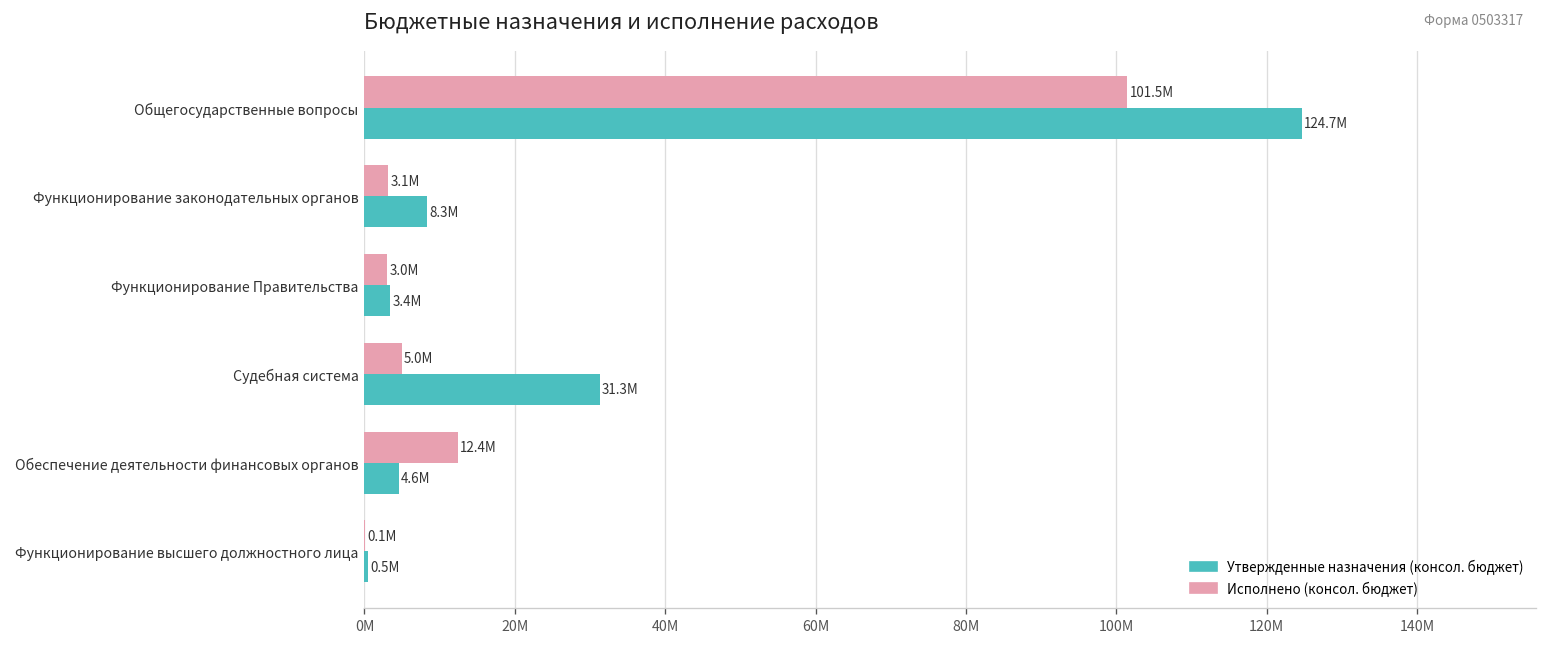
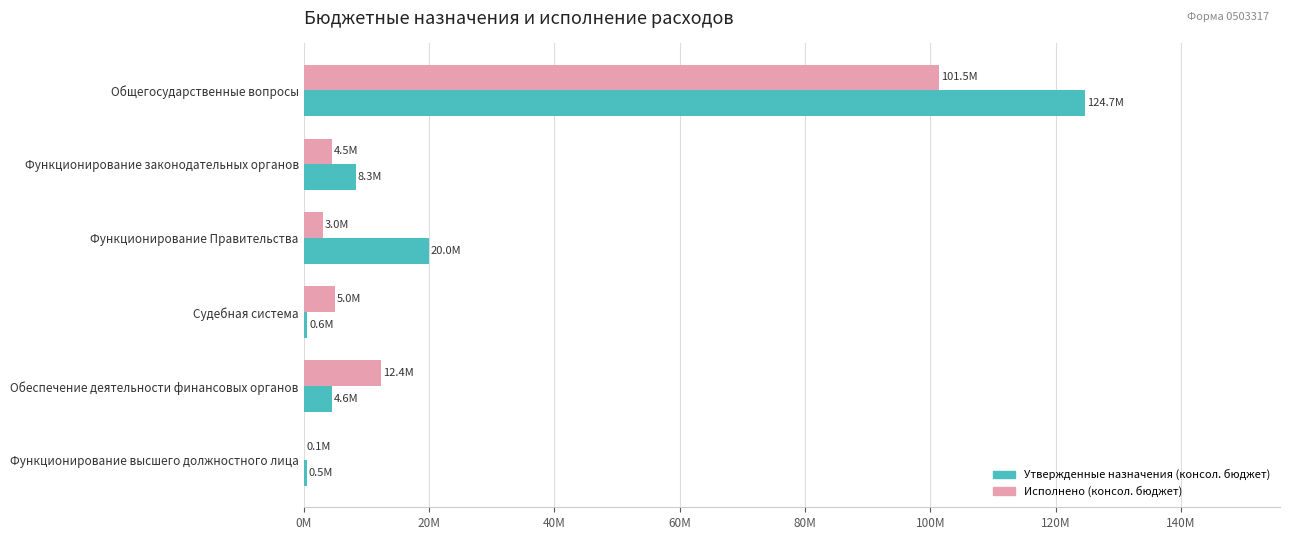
  {
    "Утвержденные назначения (консол. бюджет)": {
      "Общегосударственные вопросы": "124.7M",
      "Функционирование законодательных органов": "8.3M",
-     "Функционирование Правительства": "3.4M",
-     "Судебная система": "31.3M",
+     "Функционирование Правительства": "20.0M",
+     "Судебная система": "0.6M",
      "Обеспечение деятельности финансовых органов": "4.6M",
      "Функционирование высшего должностного лица": "0.5M"
    },
    "Исполнено (консол. бюджет)": {
      "Общегосударственные вопросы": "101.5M",
-     "Функционирование законодательных органов": "3.1M",
+     "Функционирование законодательных органов": "4.5M",
      "Функционирование Правительства": "3.0M",
      "Судебная система": "5.0M",
      "Обеспечение деятельности финансовых органов": "12.4M",
      "Функционирование высшего должностного лица": "0.1M"
    }
  }
